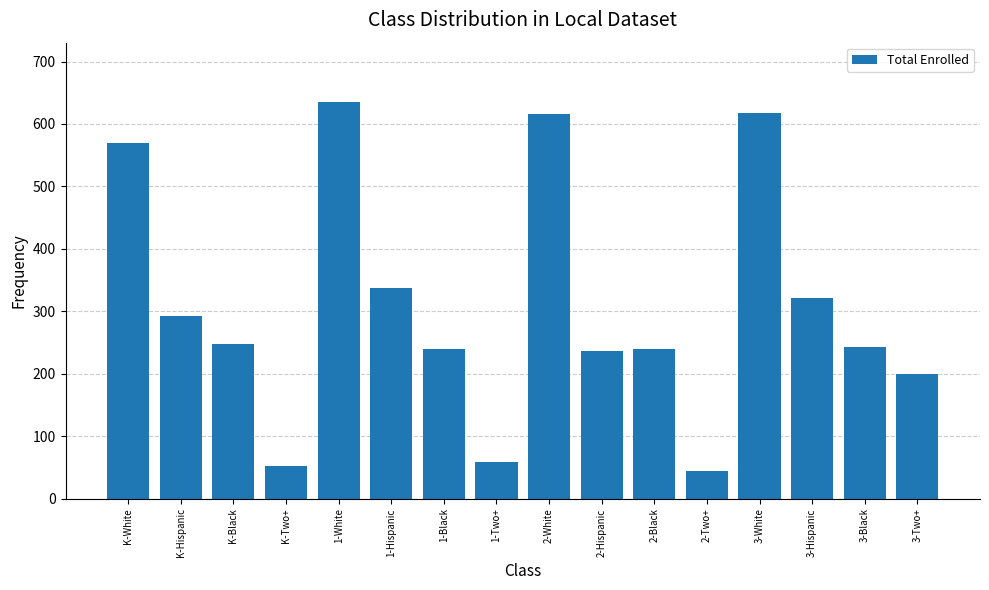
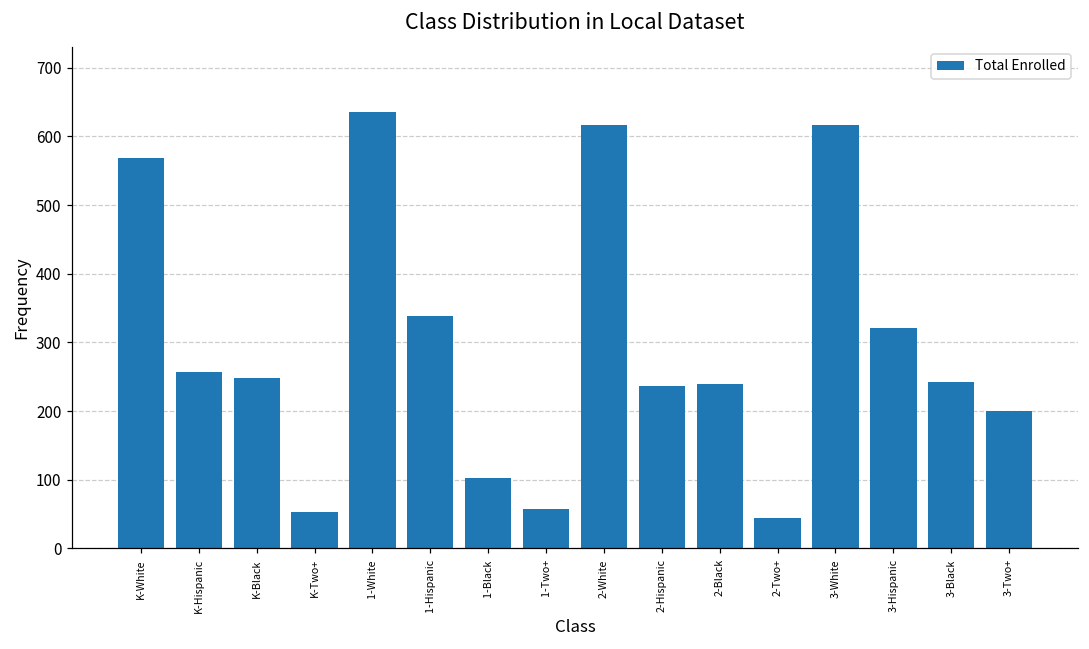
  {
    "K-White": 570,
-   "K-Hispanic": 290,
+   "K-Hispanic": 260,
    "K-Black": 250,
    "K-Two+": 50,
    "1-White": 640,
    "1-Hispanic": 340,
-   "1-Black": 240,
+   "1-Black": 100,
    "1-Two+": 60,
    "2-White": 620,
    "2-Hispanic": 240,
    "2-Black": 240,
    "2-Two+": 50,
    "3-White": 620,
    "3-Hispanic": 320,
    "3-Black": 240,
    "3-Two+": 200
  }
